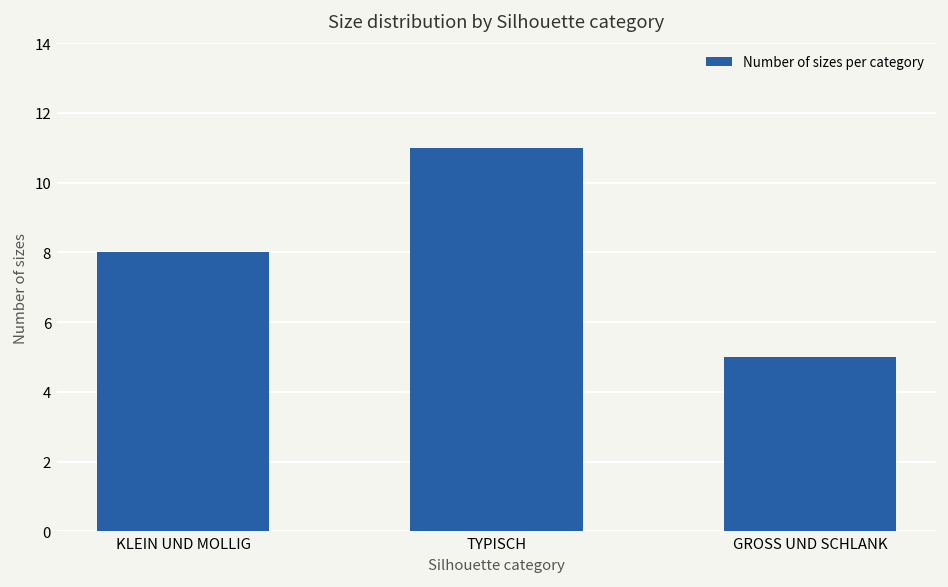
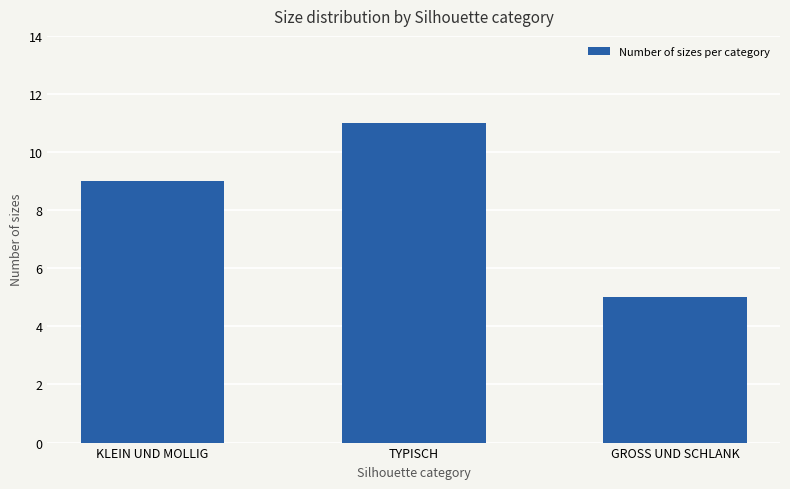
  {
-   "KLEIN UND MOLLIG": 8,
+   "KLEIN UND MOLLIG": 9,
    "TYPISCH": 11,
    "GROSS UND SCHLANK": 5
  }
